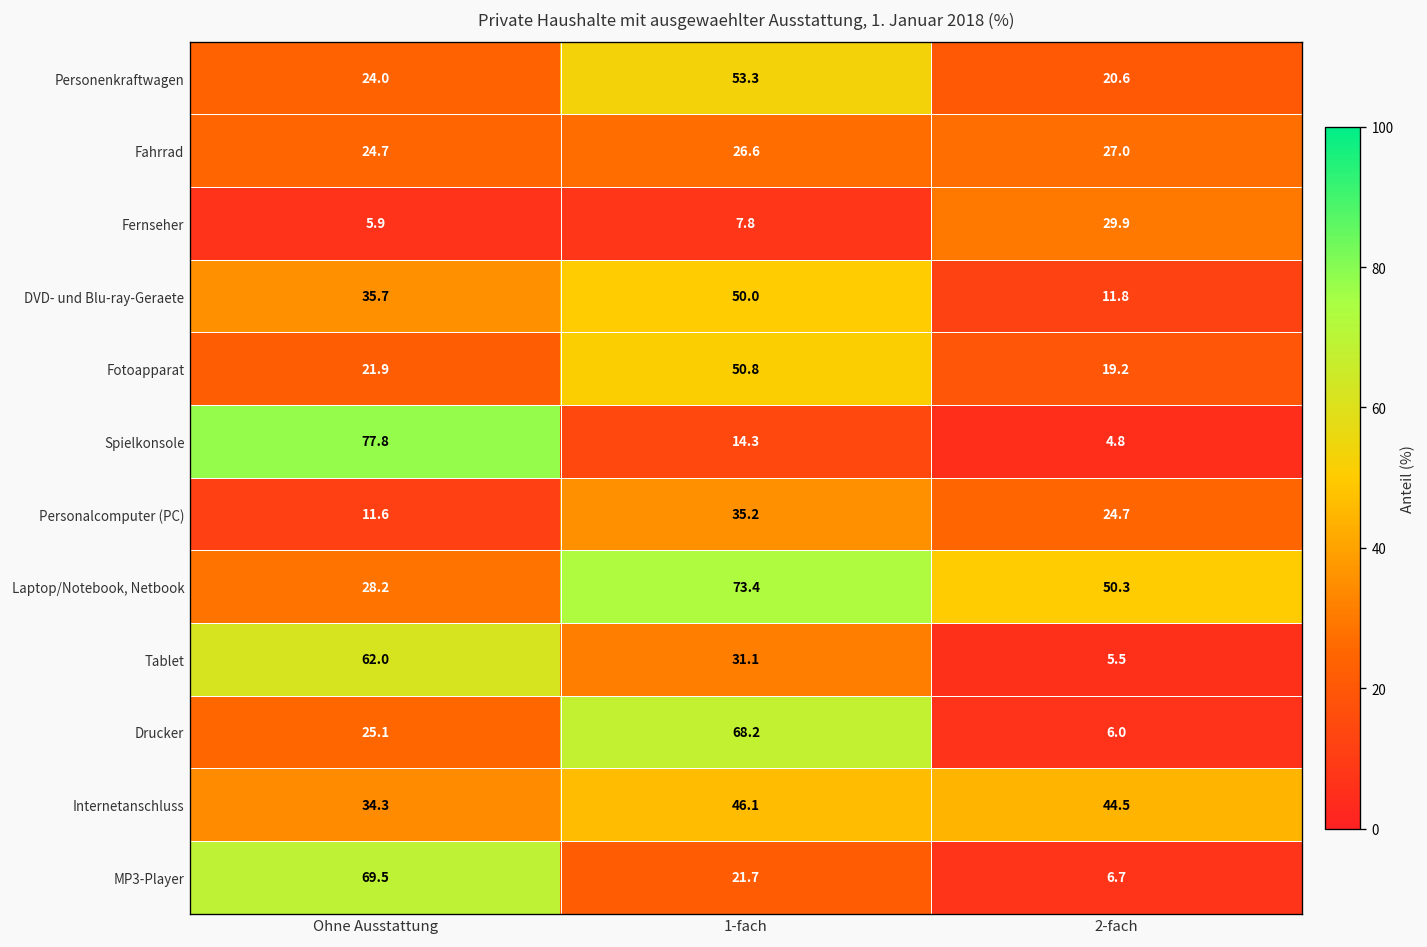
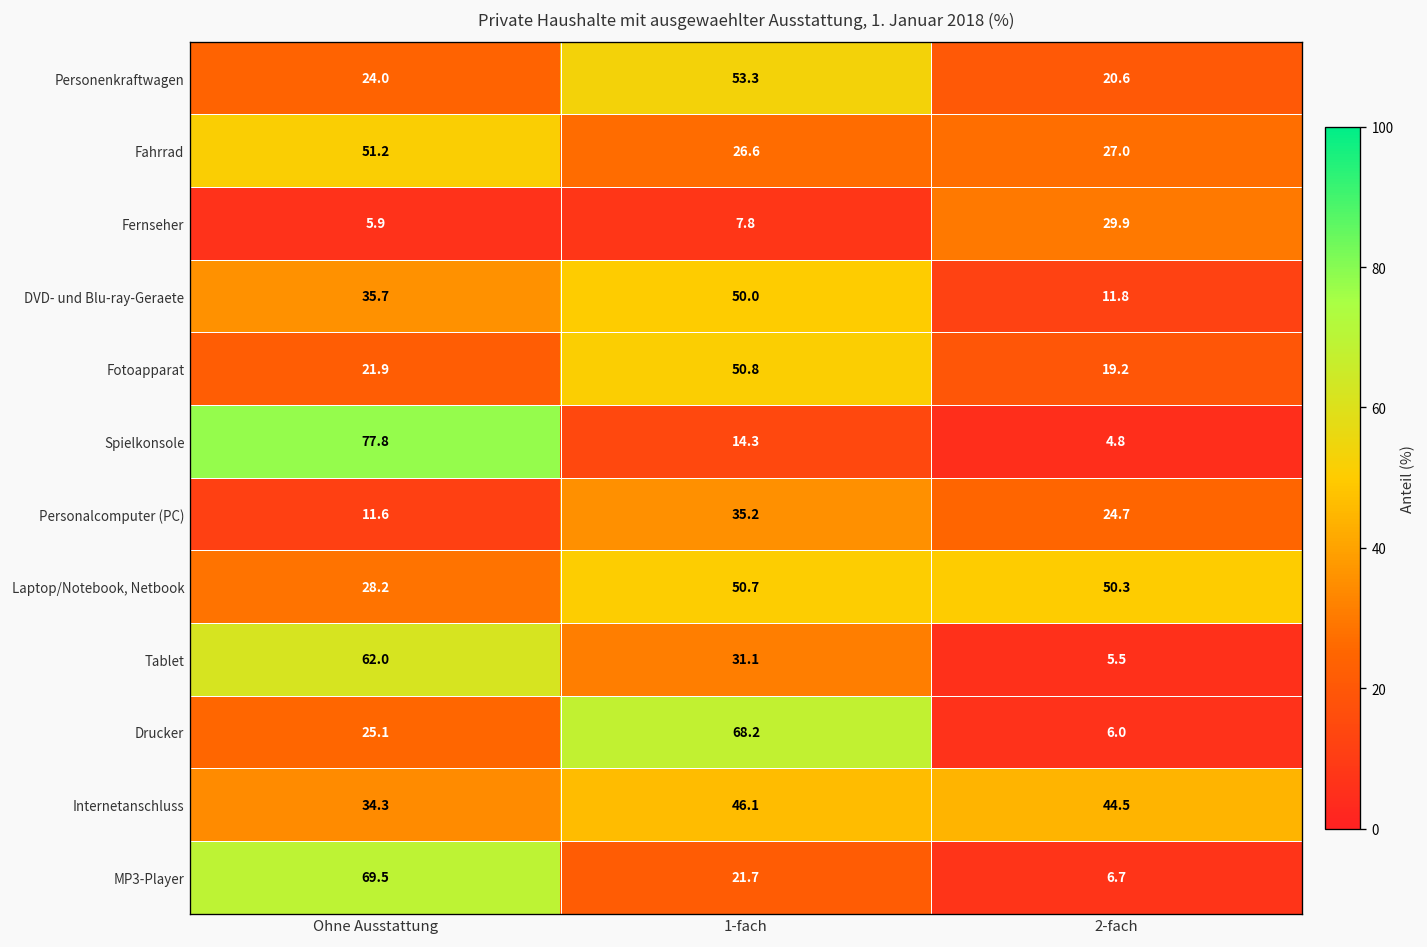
  {
    "Personenkraftwagen": {
      "Ohne Ausstattung": 24.0,
      "1-fach": 53.3,
      "2-fach": 20.6
    },
    "Fahrrad": {
-     "Ohne Ausstattung": 24.7,
+     "Ohne Ausstattung": 51.2,
      "1-fach": 26.6,
      "2-fach": 27.0
    },
    "Fernseher": {
      "Ohne Ausstattung": 5.9,
      "1-fach": 7.8,
      "2-fach": 29.9
    },
    "DVD- und Blu-ray-Geraete": {
      "Ohne Ausstattung": 35.7,
      "1-fach": 50.0,
      "2-fach": 11.8
    },
    "Fotoapparat": {
      "Ohne Ausstattung": 21.9,
      "1-fach": 50.8,
      "2-fach": 19.2
    },
    "Spielkonsole": {
      "Ohne Ausstattung": 77.8,
      "1-fach": 14.3,
      "2-fach": 4.8
    },
    "Personalcomputer (PC)": {
      "Ohne Ausstattung": 11.6,
      "1-fach": 35.2,
      "2-fach": 24.7
    },
    "Laptop/Notebook, Netbook": {
      "Ohne Ausstattung": 28.2,
-     "1-fach": 73.4,
+     "1-fach": 50.7,
      "2-fach": 50.3
    },
    "Tablet": {
      "Ohne Ausstattung": 62.0,
      "1-fach": 31.1,
      "2-fach": 5.5
    },
    "Drucker": {
      "Ohne Ausstattung": 25.1,
      "1-fach": 68.2,
      "2-fach": 6.0
    },
    "Internetanschluss": {
      "Ohne Ausstattung": 34.3,
      "1-fach": 46.1,
      "2-fach": 44.5
    },
    "MP3-Player": {
      "Ohne Ausstattung": 69.5,
      "1-fach": 21.7,
      "2-fach": 6.7
    }
  }
